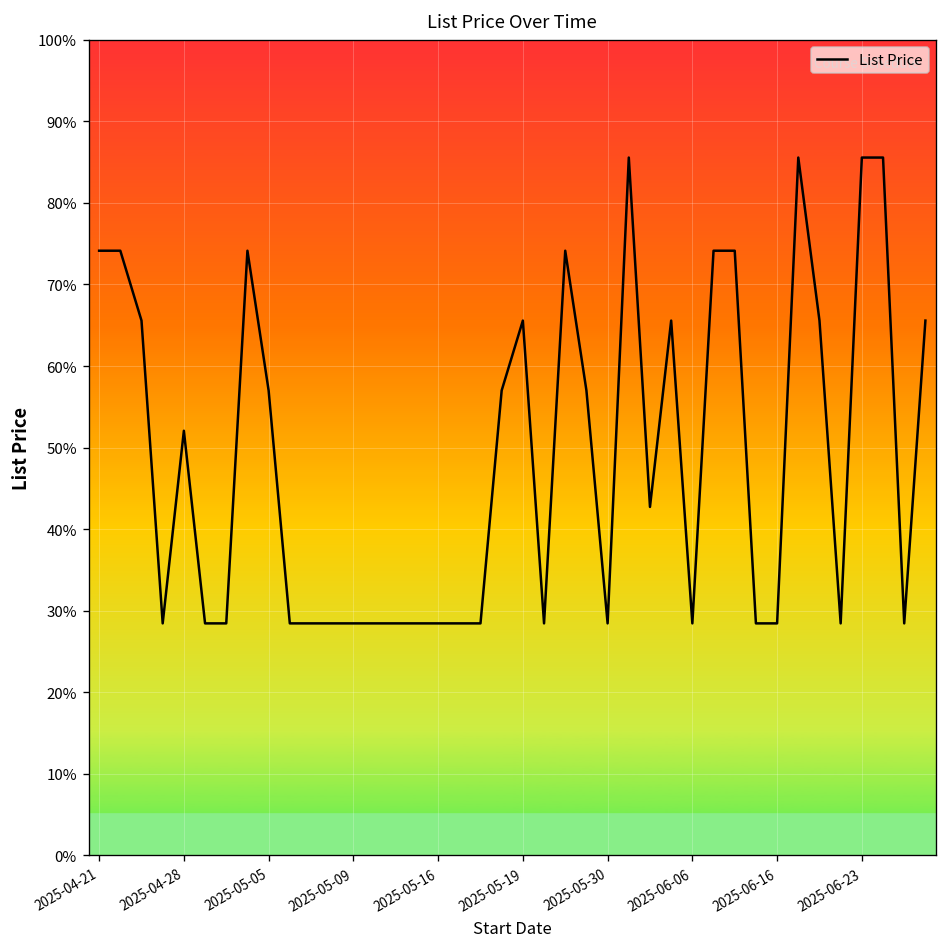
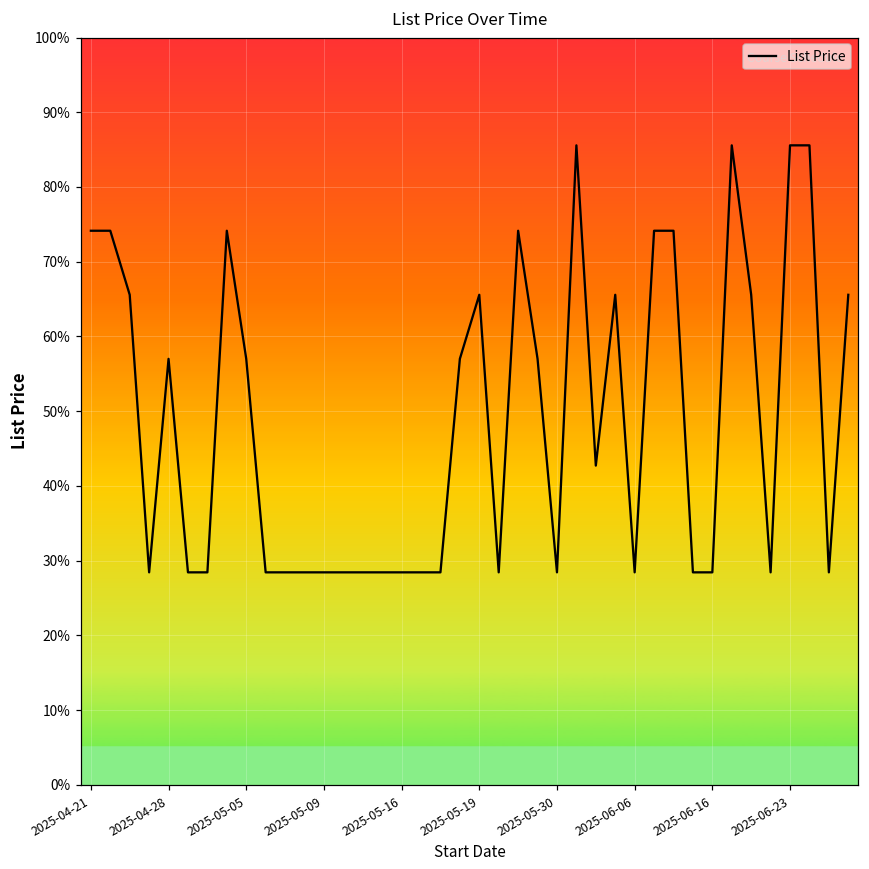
  {
-   "2025-04-28": "52%",
+   "2025-04-28": "57%",
    "2025-05-30": "28%",
    "2025-06-06": "28%"
  }
